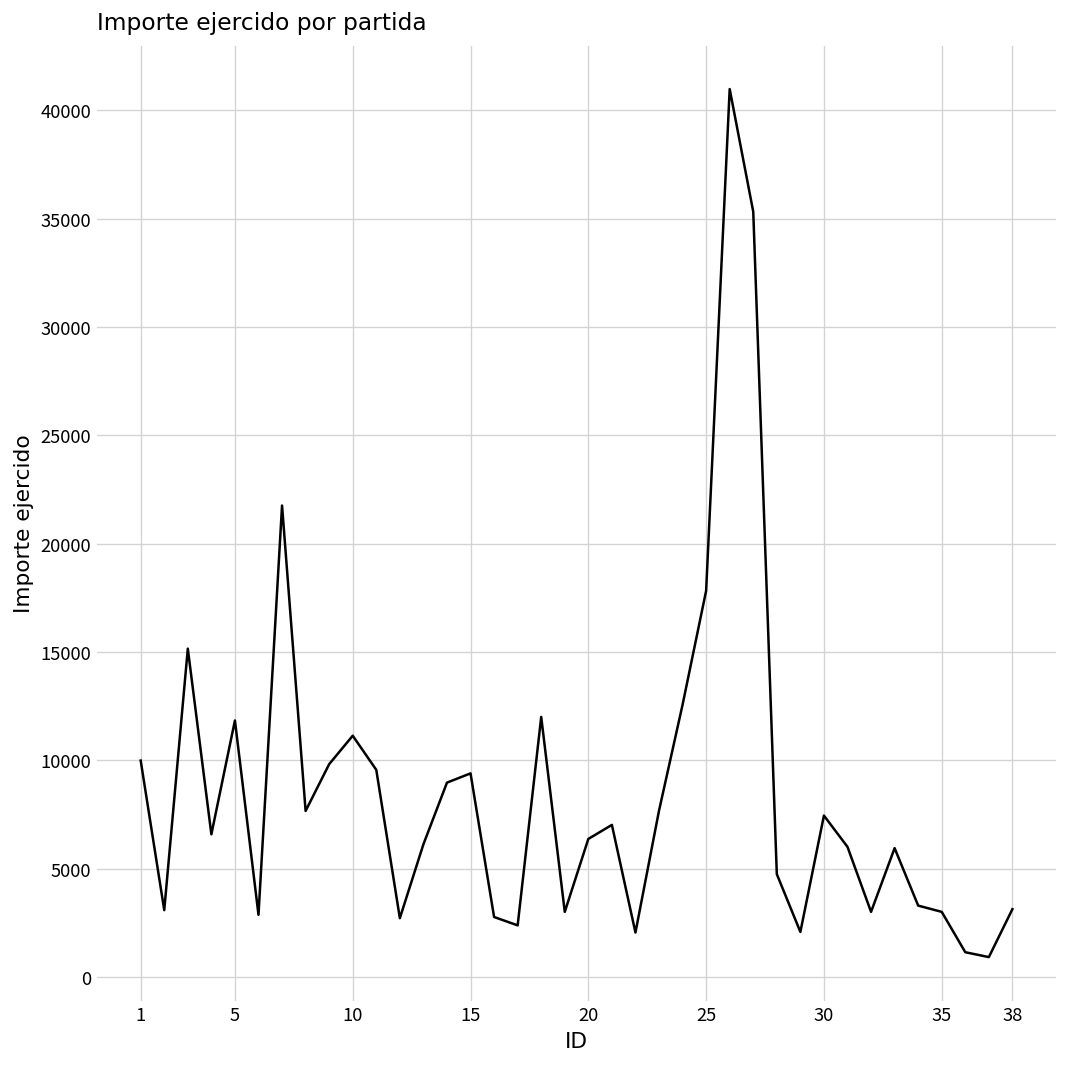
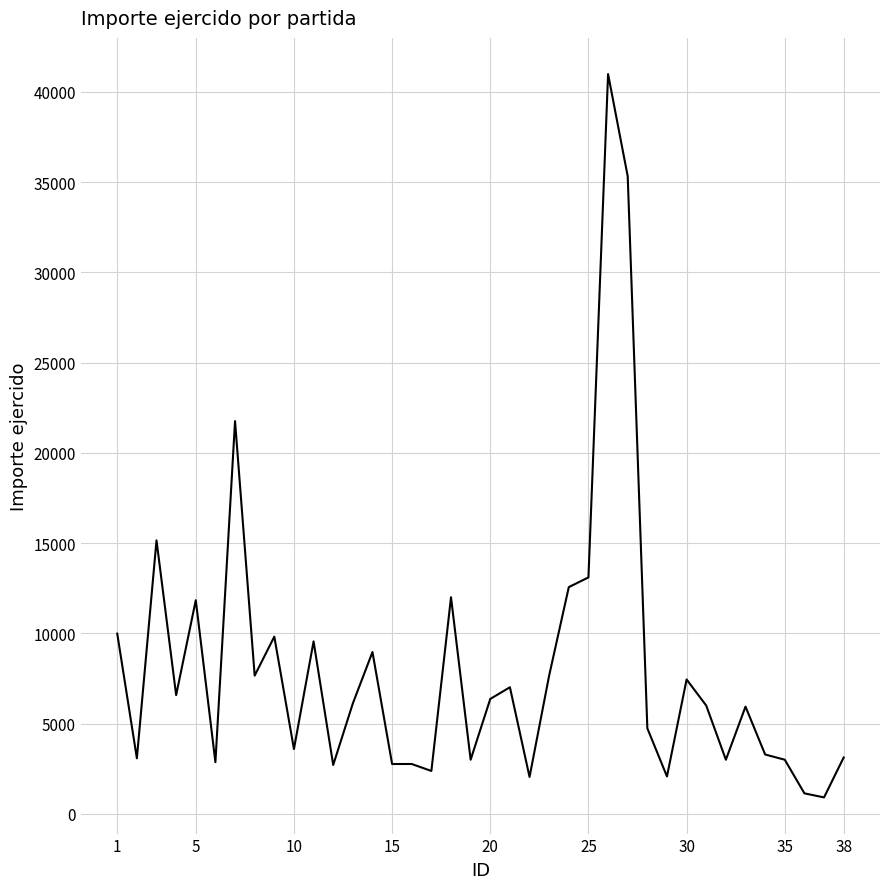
  {
    "1": 10000,
    "5": 11800,
-   "10": 11100,
-   "15": 9400,
+   "10": 3600,
+   "15": 2800,
    "20": 6400,
-   "25": 17800,
+   "25": 13100,
    "30": 7400,
    "35": 3000,
    "38": 3100
  }
